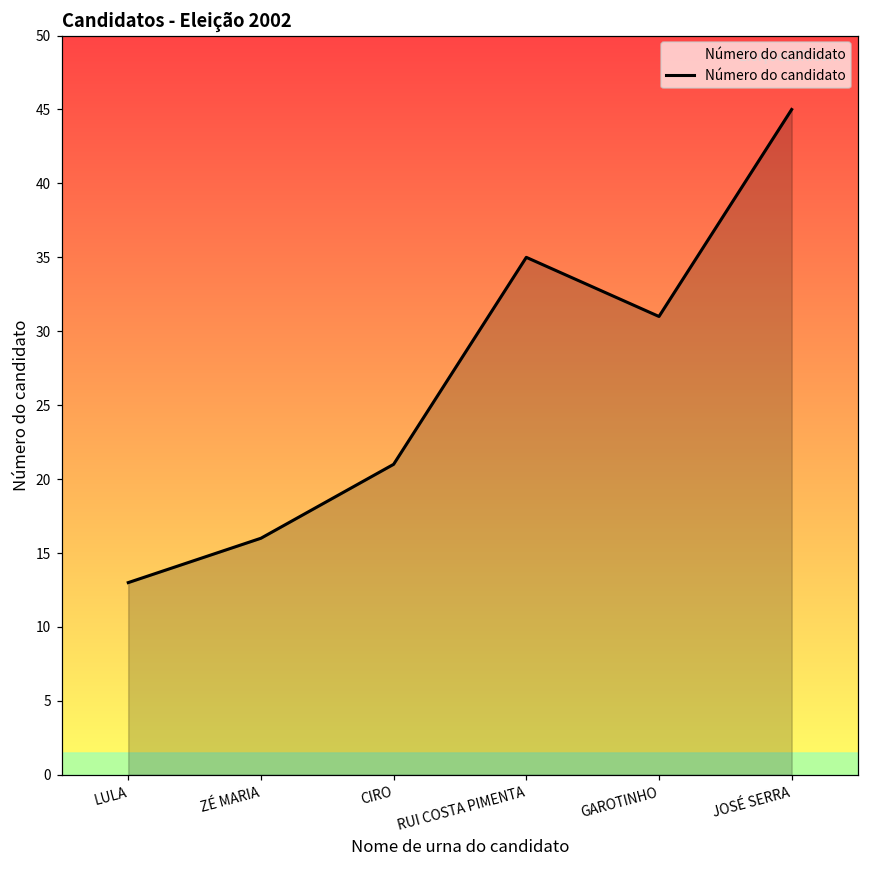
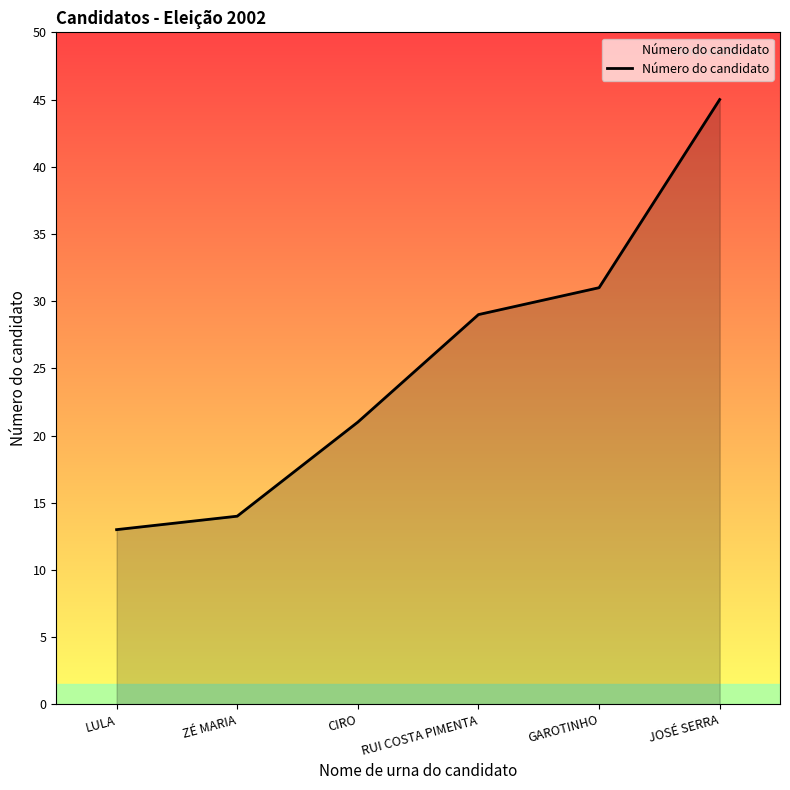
  {
    "LULA": 13,
-   "ZÉ MARIA": 16,
+   "ZÉ MARIA": 14,
    "CIRO": 21,
-   "RUI COSTA PIMENTA": 35,
+   "RUI COSTA PIMENTA": 29,
    "GAROTINHO": 31,
    "JOSÉ SERRA": 45
  }
